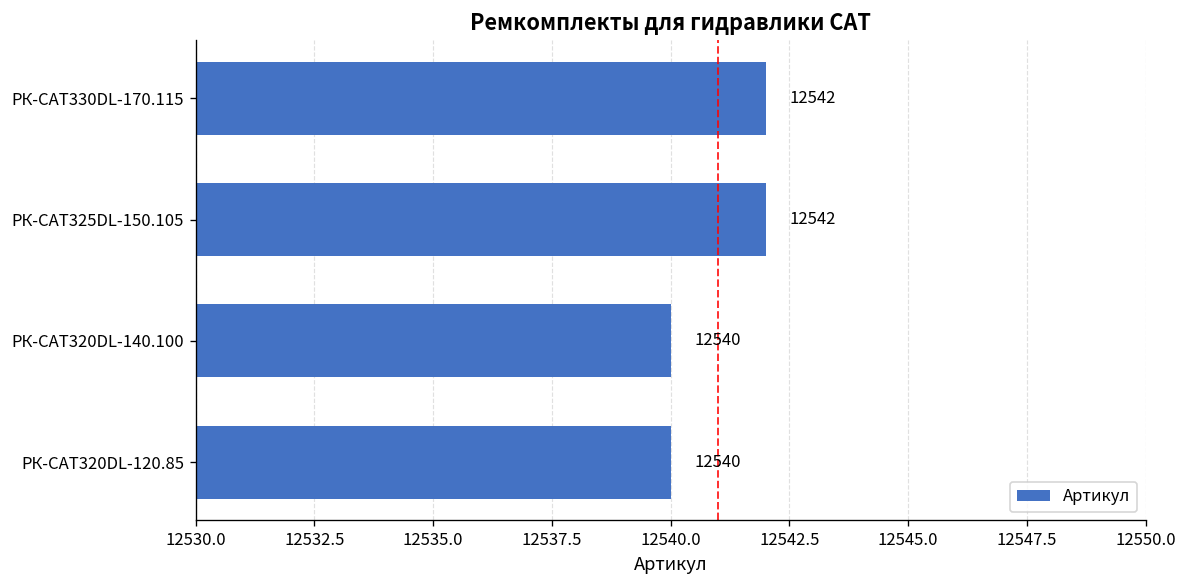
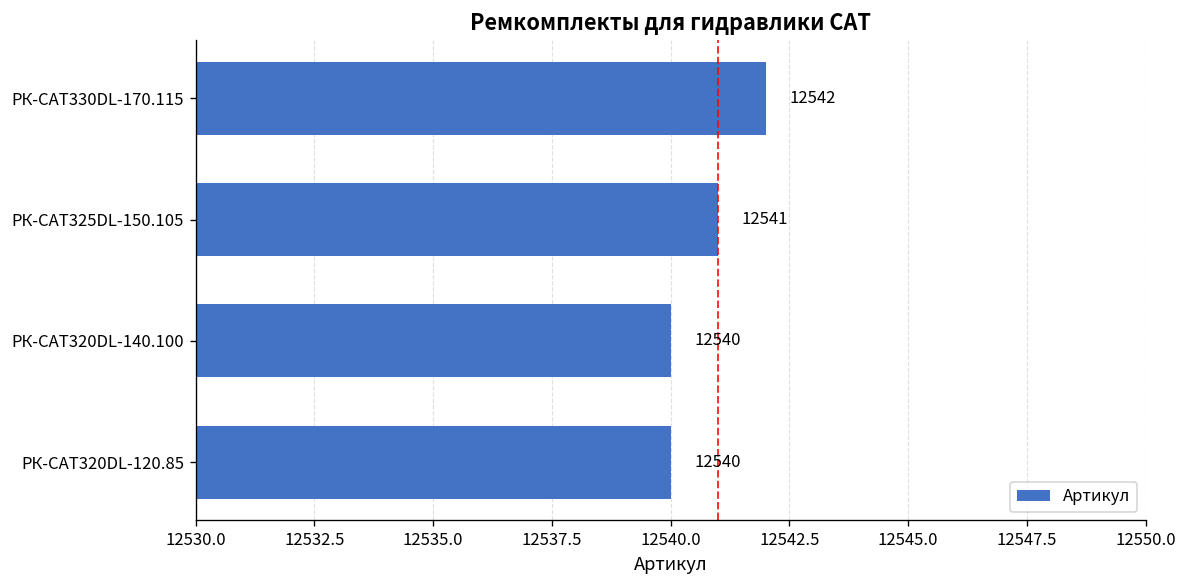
  {
    "РК-CAT330DL-170.115": 12542,
-   "РК-CAT325DL-150.105": 12542,
+   "РК-CAT325DL-150.105": 12541,
    "РК-CAT320DL-140.100": 12540,
    "РК-CAT320DL-120.85": 12540
  }
